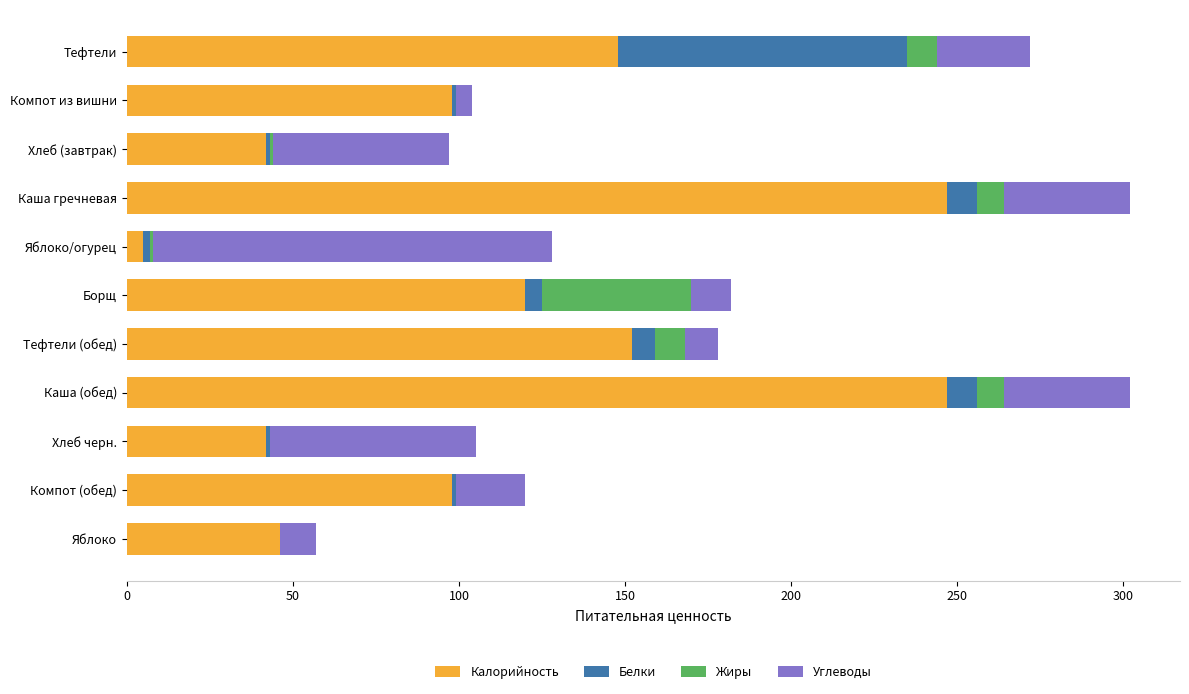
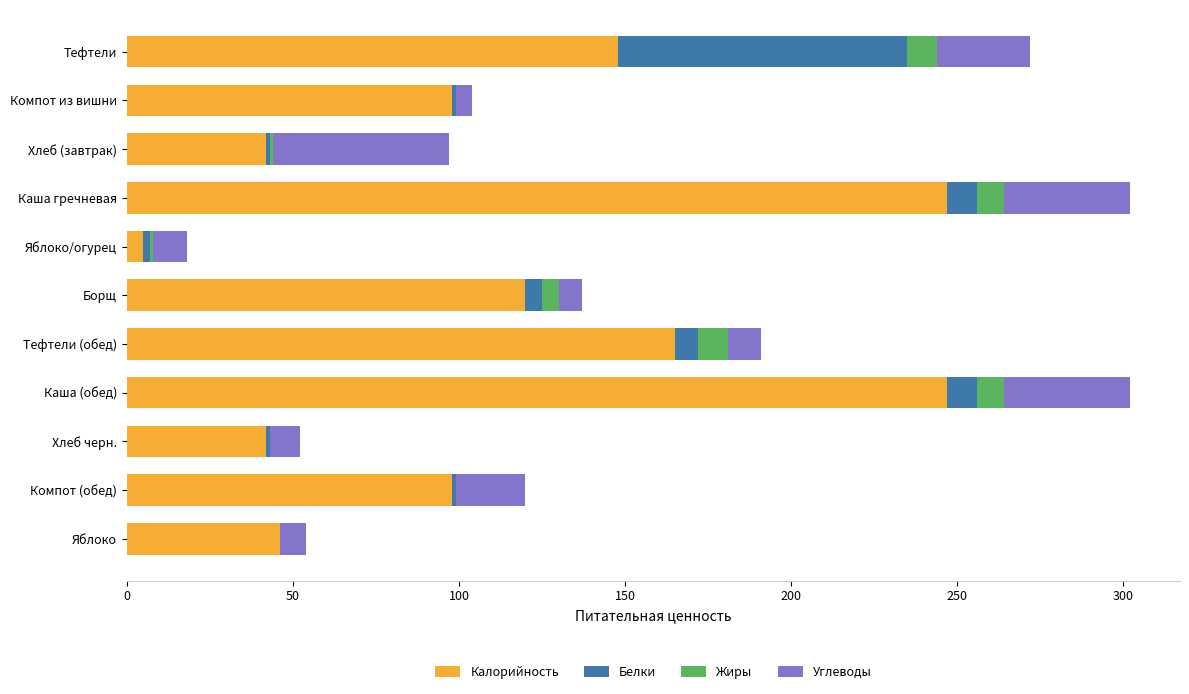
  {
    "Калорийность": {
      "Тефтели": 148,
      "Компот из вишни": 98,
      "Хлеб (завтрак)": 42,
      "Каша гречневая": 247,
      "Яблоко/огурец": 5,
      "Борщ": 120,
-     "Тефтели (обед)": 152,
+     "Тефтели (обед)": 165,
      "Каша (обед)": 247,
      "Хлеб черн.": 42,
      "Компот (обед)": 98,
      "Яблоко": 46
    },
    "Белки": {
      "Тефтели": 87,
      "Компот из вишни": 1,
      "Хлеб (завтрак)": 1,
      "Каша гречневая": 9,
      "Яблоко/огурец": 2,
      "Борщ": 5,
      "Тефтели (обед)": 7,
      "Каша (обед)": 9,
      "Хлеб черн.": 1,
      "Компот (обед)": 1,
      "Яблоко": 0
    },
    "Жиры": {
      "Тефтели": 9,
      "Компот из вишни": 0,
      "Хлеб (завтрак)": 1,
      "Каша гречневая": 8,
      "Яблоко/огурец": 1,
-     "Борщ": 45,
+     "Борщ": 5,
      "Тефтели (обед)": 9,
      "Каша (обед)": 8,
      "Хлеб черн.": 0,
      "Компот (обед)": 0,
      "Яблоко": 0
    },
    "Углеводы": {
      "Тефтели": 28,
      "Компот из вишни": 5,
      "Хлеб (завтрак)": 53,
      "Каша гречневая": 38,
-     "Яблоко/огурец": 120,
-     "Борщ": 12,
+     "Яблоко/огурец": 10,
+     "Борщ": 7,
      "Тефтели (обед)": 10,
      "Каша (обед)": 38,
-     "Хлеб черн.": 62,
+     "Хлеб черн.": 9,
      "Компот (обед)": 21,
-     "Яблоко": 11
+     "Яблоко": 8
    }
  }
